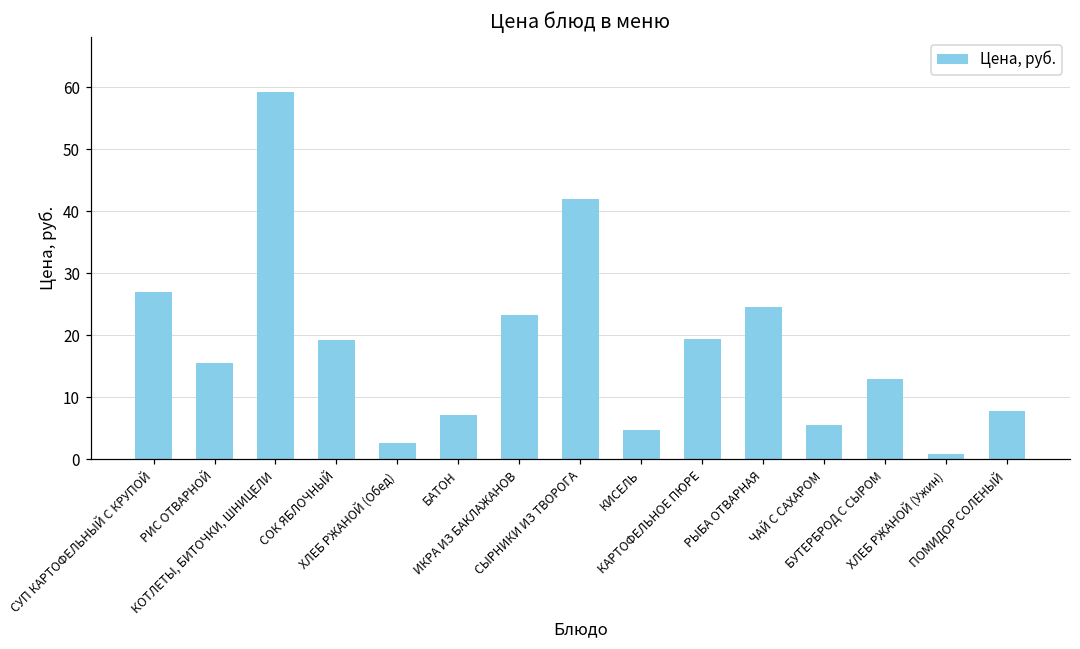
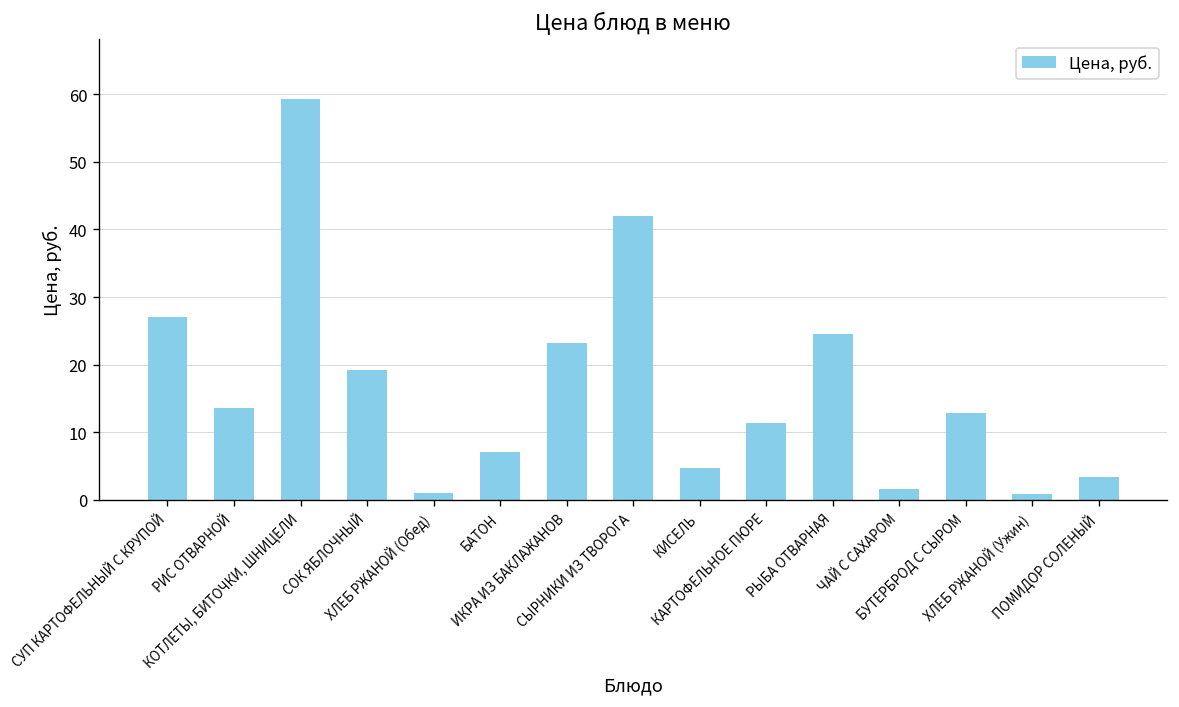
  {
    "СУП КАРТОФЕЛЬНЫЙ С КРУПОЙ": 27,
-   "РИС ОТВАРНОЙ": 16,
+   "РИС ОТВАРНОЙ": 14,
    "КОТЛЕТЫ, БИТОЧКИ, ШНИЦЕЛИ": 59,
    "СОК ЯБЛОЧНЫЙ": 19,
-   "ХЛЕБ РЖАНОЙ (Обед)": 3,
+   "ХЛЕБ РЖАНОЙ (Обед)": 1,
    "БАТОН": 7,
    "ИКРА ИЗ БАКЛАЖАНОВ": 23,
    "СЫРНИКИ ИЗ ТВОРОГА": 42,
    "КИСЕЛЬ": 5,
-   "КАРТОФЕЛЬНОЕ ПЮРЕ": 19,
+   "КАРТОФЕЛЬНОЕ ПЮРЕ": 11,
    "РЫБА ОТВАРНАЯ": 25,
-   "ЧАЙ С САХАРОМ": 6,
+   "ЧАЙ С САХАРОМ": 2,
    "БУТЕРБРОД С СЫРОМ": 13,
    "ХЛЕБ РЖАНОЙ (Ужин)": 1,
-   "ПОМИДОР СОЛЕНЫЙ": 8
+   "ПОМИДОР СОЛЕНЫЙ": 3
  }
